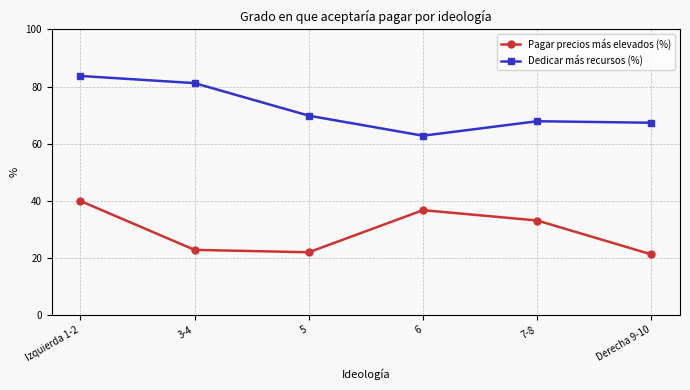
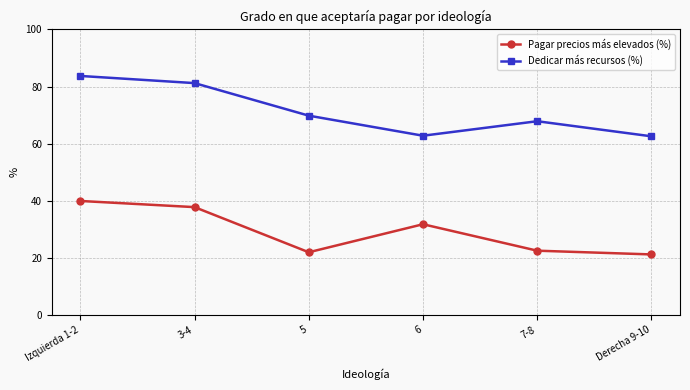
  {
    "Pagar precios más elevados (%)": {
      "Izquierda 1-2": 40,
-     "3-4": 23,
+     "3-4": 38,
      "5": 22,
-     "6": 37,
-     "7-8": 33,
+     "6": 32,
+     "7-8": 22,
      "Derecha 9-10": 21
    },
    "Dedicar más recursos (%)": {
      "Izquierda 1-2": 84,
      "3-4": 81,
      "5": 70,
      "6": 63,
      "7-8": 68,
-     "Derecha 9-10": 67
+     "Derecha 9-10": 63
    }
  }
